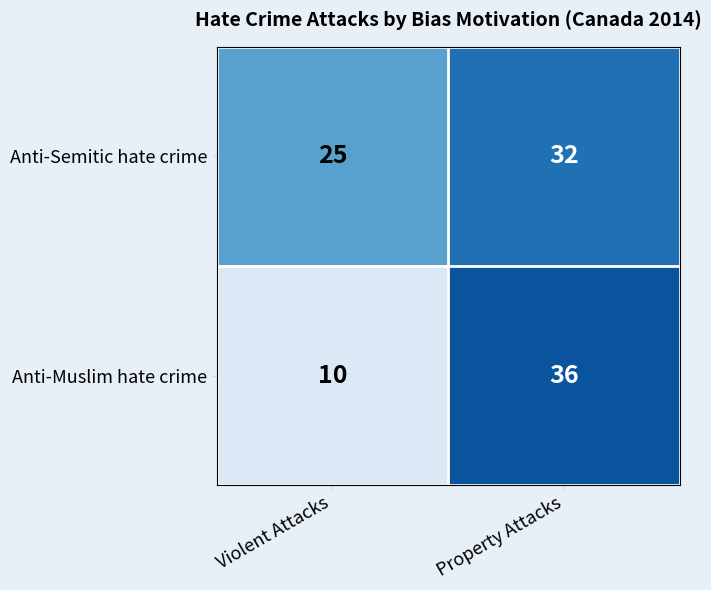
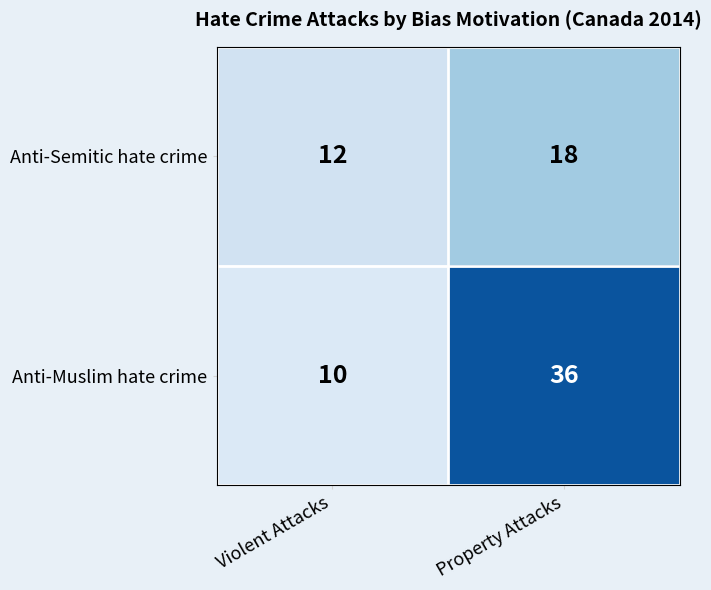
  {
    "Anti-Semitic hate crime": {
-     "Violent Attacks": 25,
-     "Property Attacks": 32
+     "Violent Attacks": 12,
+     "Property Attacks": 18
    },
    "Anti-Muslim hate crime": {
      "Violent Attacks": 10,
      "Property Attacks": 36
    }
  }
